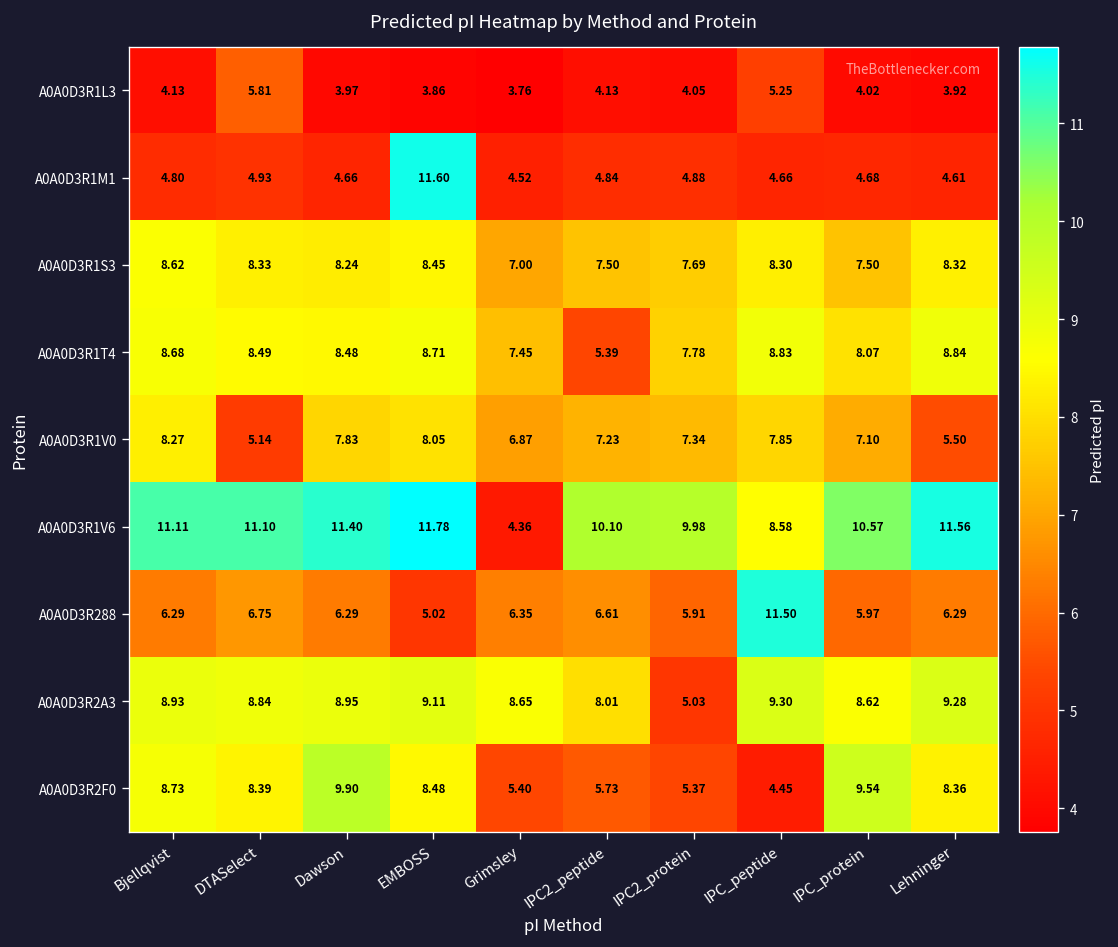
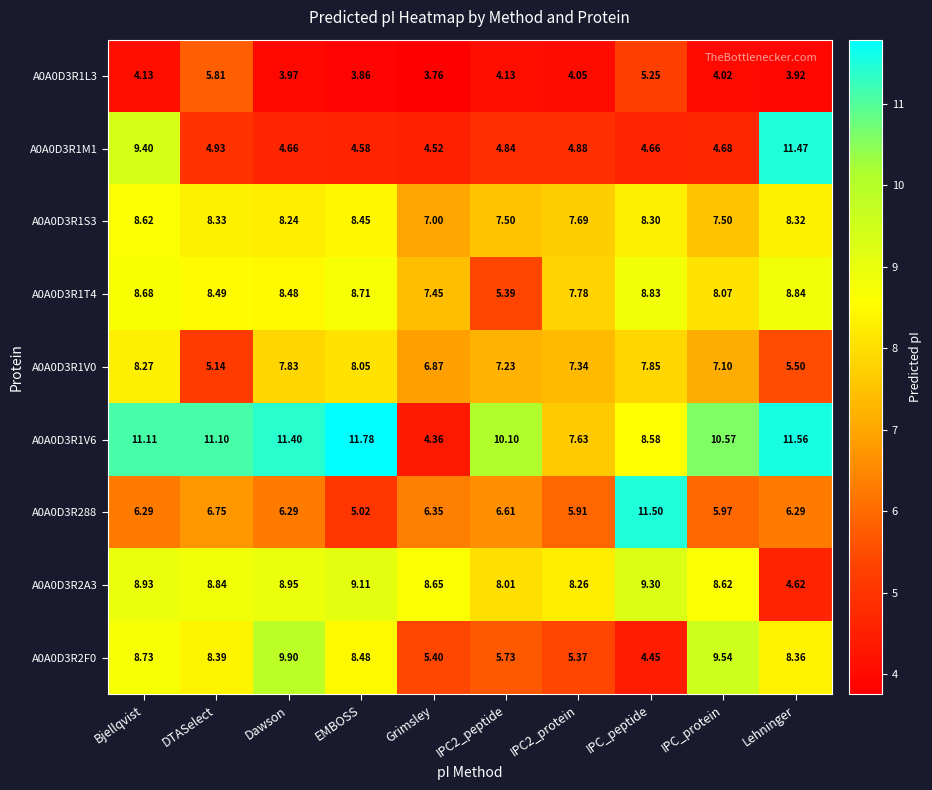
  {
    "A0A0D3R1L3": {
      "Bjellqvist": 4.13,
      "DTASelect": 5.81,
      "Dawson": 3.97,
      "EMBOSS": 3.86,
      "Grimsley": 3.76,
      "IPC2_peptide": 4.13,
      "IPC2_protein": 4.05,
      "IPC_peptide": 5.25,
      "IPC_protein": 4.02
    },
    "A0A0D3R1M1": {
-     "Bjellqvist": 4.80,
+     "Bjellqvist": 9.40,
      "DTASelect": 4.93,
      "Dawson": 4.66,
-     "EMBOSS": 11.60,
+     "EMBOSS": 4.58,
      "Grimsley": 4.52,
      "IPC2_peptide": 4.84,
      "IPC2_protein": 4.88,
      "IPC_peptide": 4.66,
      "IPC_protein": 4.68,
-     "Lehninger": 4.61
+     "Lehninger": 11.47
    },
    "A0A0D3R1S3": {
      "Bjellqvist": 8.62,
      "DTASelect": 8.33,
      "Dawson": 8.24,
      "EMBOSS": 8.45,
      "Grimsley": 7.00,
      "IPC2_peptide": 7.50,
      "IPC2_protein": 7.69,
      "IPC_peptide": 8.30,
      "IPC_protein": 7.50,
      "Lehninger": 8.32
    },
    "A0A0D3R1T4": {
      "Bjellqvist": 8.68,
      "DTASelect": 8.49,
      "Dawson": 8.48,
      "EMBOSS": 8.71,
      "Grimsley": 7.45,
      "IPC2_peptide": 5.39,
      "IPC2_protein": 7.78,
      "IPC_peptide": 8.83,
      "IPC_protein": 8.07,
      "Lehninger": 8.84
    },
    "A0A0D3R1V0": {
      "Bjellqvist": 8.27,
      "DTASelect": 5.14,
      "Dawson": 7.83,
      "EMBOSS": 8.05,
      "Grimsley": 6.87,
      "IPC2_peptide": 7.23,
      "IPC2_protein": 7.34,
      "IPC_peptide": 7.85,
      "IPC_protein": 7.10,
      "Lehninger": 5.50
    },
    "A0A0D3R1V6": {
      "Bjellqvist": 11.11,
      "DTASelect": 11.10,
      "Dawson": 11.40,
      "EMBOSS": 11.78,
      "Grimsley": 4.36,
      "IPC2_peptide": 10.10,
-     "IPC2_protein": 9.98,
+     "IPC2_protein": 7.63,
      "IPC_peptide": 8.58,
      "IPC_protein": 10.57,
      "Lehninger": 11.56
    },
    "A0A0D3R288": {
      "Bjellqvist": 6.29,
      "DTASelect": 6.75,
      "Dawson": 6.29,
      "EMBOSS": 5.02,
      "Grimsley": 6.35,
      "IPC2_peptide": 6.61,
      "IPC2_protein": 5.91,
      "IPC_peptide": 11.50,
      "IPC_protein": 5.97,
      "Lehninger": 6.29
    },
    "A0A0D3R2A3": {
      "Bjellqvist": 8.93,
      "DTASelect": 8.84,
      "Dawson": 8.95,
      "EMBOSS": 9.11,
      "Grimsley": 8.65,
      "IPC2_peptide": 8.01,
-     "IPC2_protein": 5.03,
+     "IPC2_protein": 8.26,
      "IPC_peptide": 9.30,
      "IPC_protein": 8.62,
-     "Lehninger": 9.28
+     "Lehninger": 4.62
    },
    "A0A0D3R2F0": {
      "Bjellqvist": 8.73,
      "DTASelect": 8.39,
      "Dawson": 9.90,
      "EMBOSS": 8.48,
      "Grimsley": 5.40,
      "IPC2_peptide": 5.73,
      "IPC2_protein": 5.37,
      "IPC_peptide": 4.45,
      "IPC_protein": 9.54,
      "Lehninger": 8.36
    }
  }
